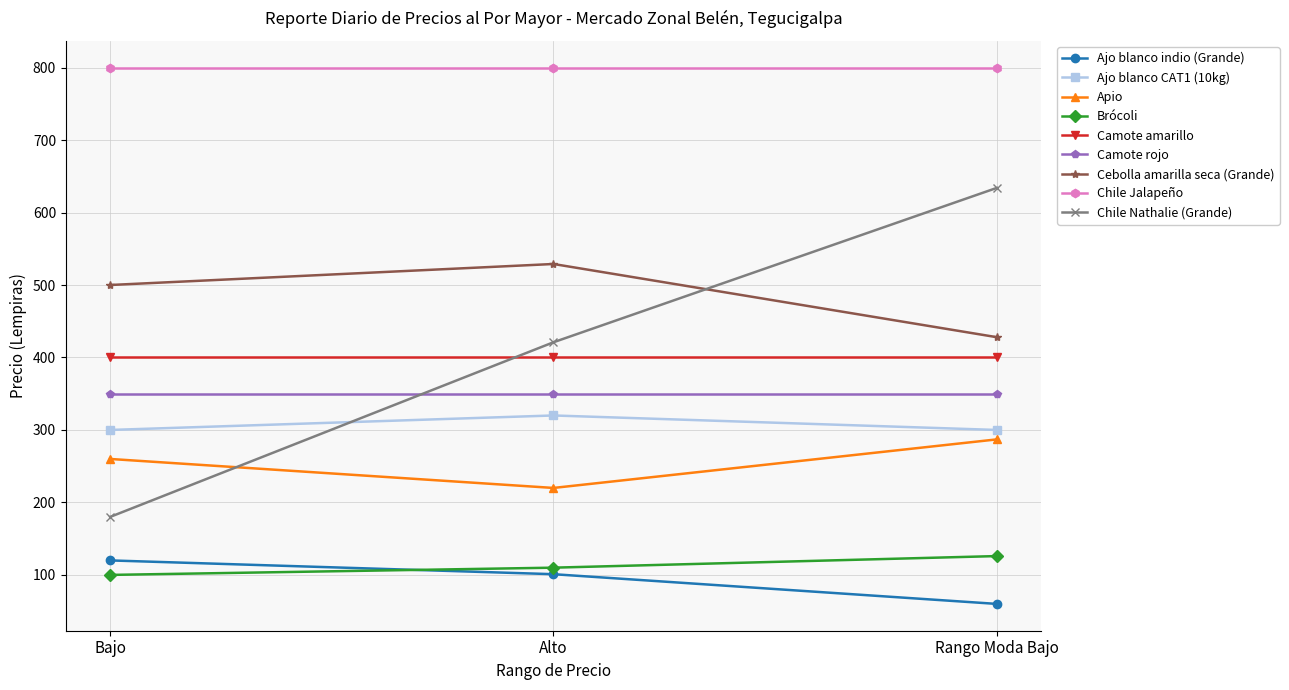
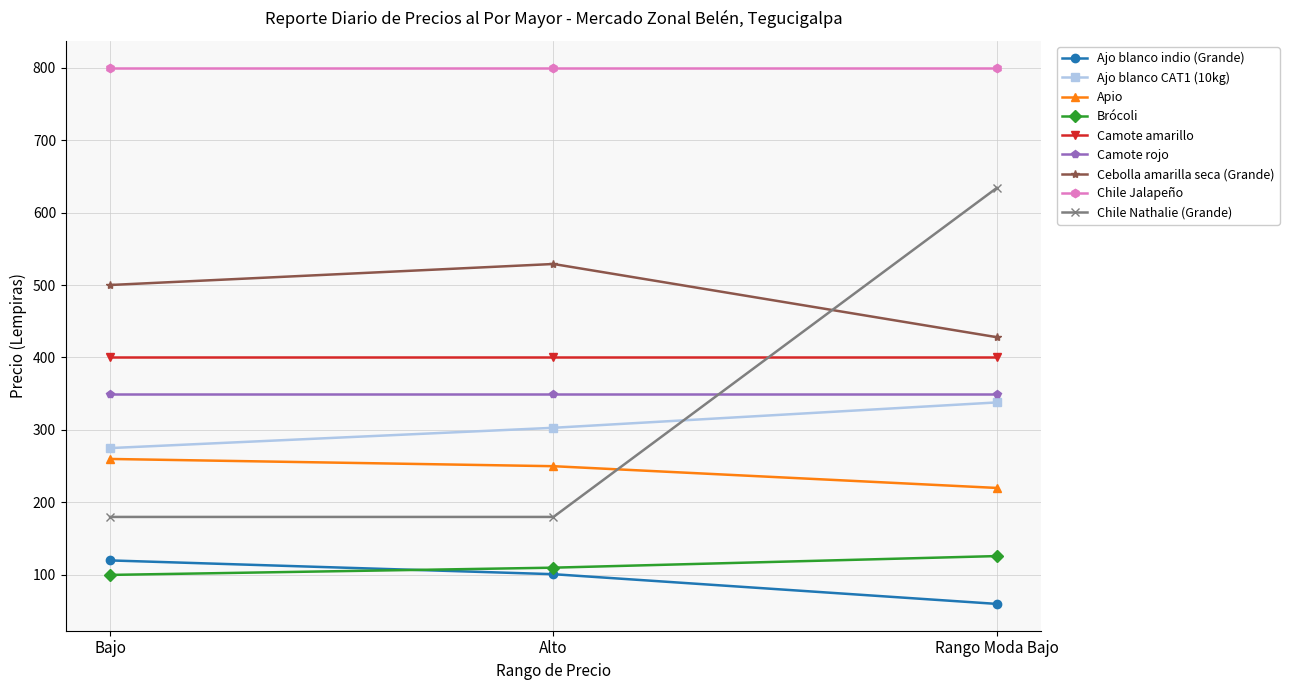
  {
    "Ajo blanco indio (Grande)": {
      "Bajo": 120,
      "Alto": 100,
      "Rango Moda Bajo": 60
    },
    "Ajo blanco CAT1 (10kg)": {
-     "Bajo": 300,
-     "Alto": 320,
-     "Rango Moda Bajo": 300
+     "Bajo": 280,
+     "Alto": 300,
+     "Rango Moda Bajo": 340
    },
    "Apio": {
      "Bajo": 260,
-     "Alto": 220,
-     "Rango Moda Bajo": 290
+     "Alto": 250,
+     "Rango Moda Bajo": 220
    },
    "Brócoli": {
      "Bajo": 100,
      "Alto": 110,
      "Rango Moda Bajo": 130
    },
    "Camote amarillo": {
      "Bajo": 400,
      "Alto": 400,
      "Rango Moda Bajo": 400
    },
    "Camote rojo": {
      "Bajo": 350,
      "Alto": 350,
      "Rango Moda Bajo": 350
    },
    "Cebolla amarilla seca (Grande)": {
      "Bajo": 500,
      "Alto": 530,
      "Rango Moda Bajo": 430
    },
    "Chile Jalapeño": {
      "Bajo": 800,
      "Alto": 800,
      "Rango Moda Bajo": 800
    },
    "Chile Nathalie (Grande)": {
      "Bajo": 180,
-     "Alto": 420,
+     "Alto": 180,
      "Rango Moda Bajo": 630
    }
  }
